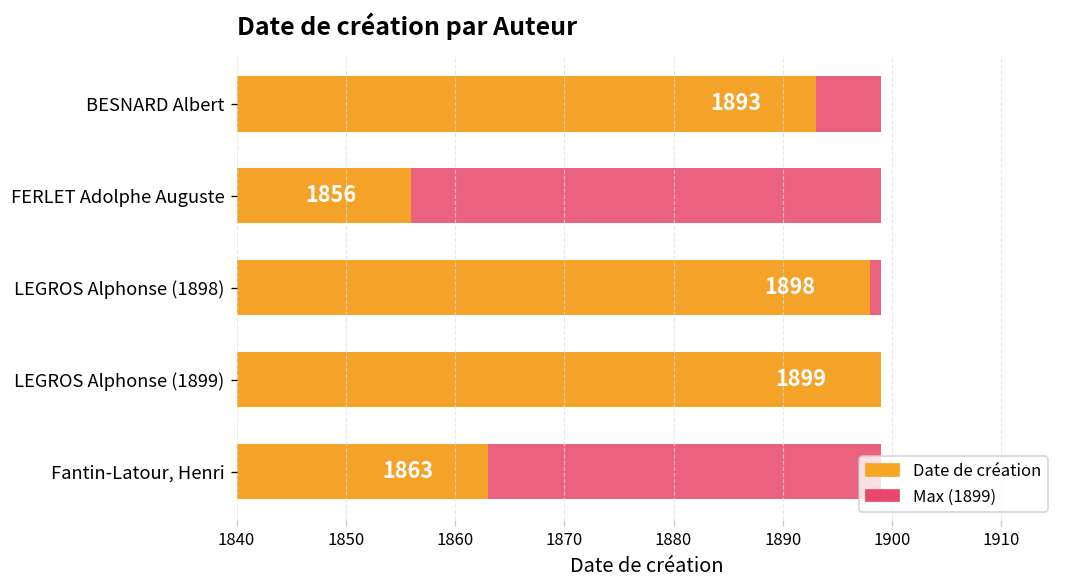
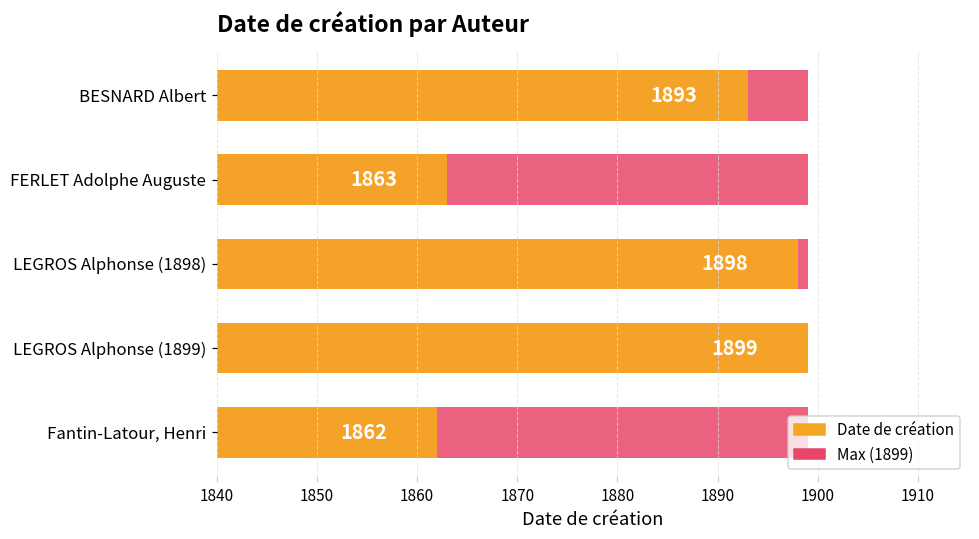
  {
    "Date de création": {
-     "FERLET Adolphe Auguste": 1856,
+     "FERLET Adolphe Auguste": 1863,
      "LEGROS Alphonse (1899)": 1899,
-     "Fantin-Latour, Henri": 1863
+     "Fantin-Latour, Henri": 1862
    }
  }
